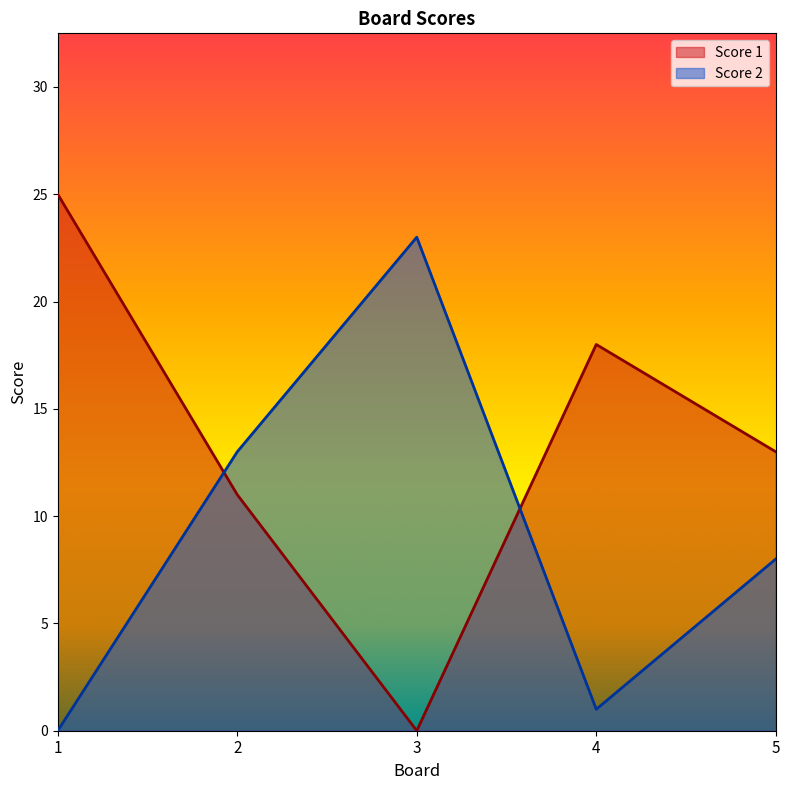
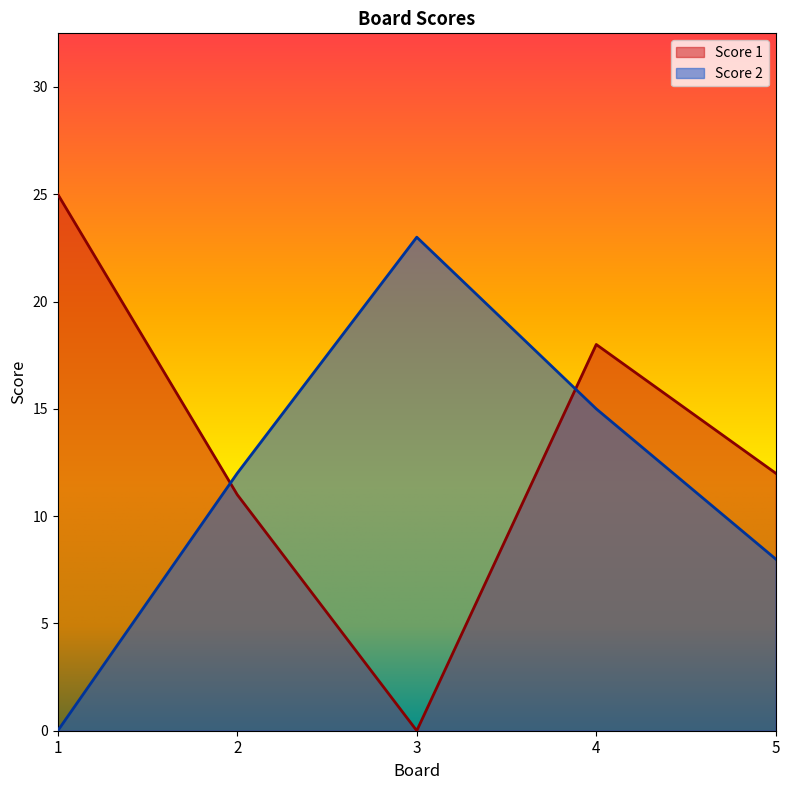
  {
    "Score 1": {
      "1": 25,
      "2": 11,
      "3": 0,
      "4": 18,
-     "5": 13
+     "5": 12
    },
    "Score 2": {
      "1": 0,
-     "2": 13,
+     "2": 12,
      "3": 23,
-     "4": 1,
+     "4": 15,
      "5": 8
    }
  }
